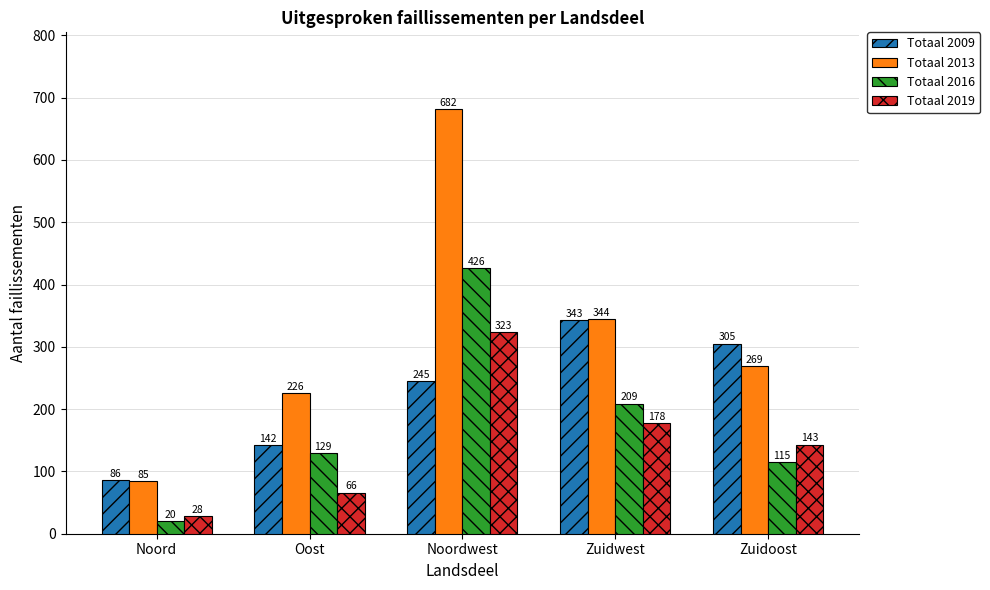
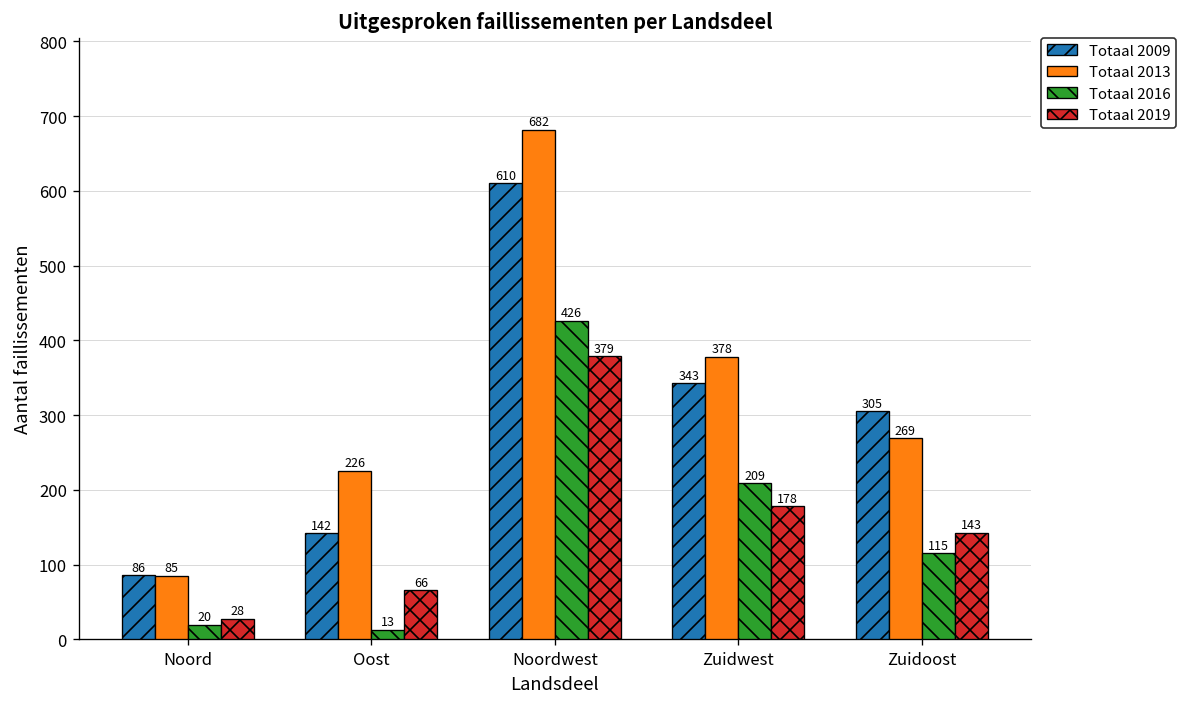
  {
    "Totaal 2009": {
      "Noord": 86,
      "Oost": 142,
-     "Noordwest": 245,
+     "Noordwest": 610,
      "Zuidwest": 343,
      "Zuidoost": 305
    },
    "Totaal 2013": {
      "Noord": 85,
      "Oost": 226,
      "Noordwest": 682,
-     "Zuidwest": 344,
+     "Zuidwest": 378,
      "Zuidoost": 269
    },
    "Totaal 2016": {
      "Noord": 20,
-     "Oost": 129,
+     "Oost": 13,
      "Noordwest": 426,
      "Zuidwest": 209,
      "Zuidoost": 115
    },
    "Totaal 2019": {
      "Noord": 28,
      "Oost": 66,
-     "Noordwest": 323,
+     "Noordwest": 379,
      "Zuidwest": 178,
      "Zuidoost": 143
    }
  }
